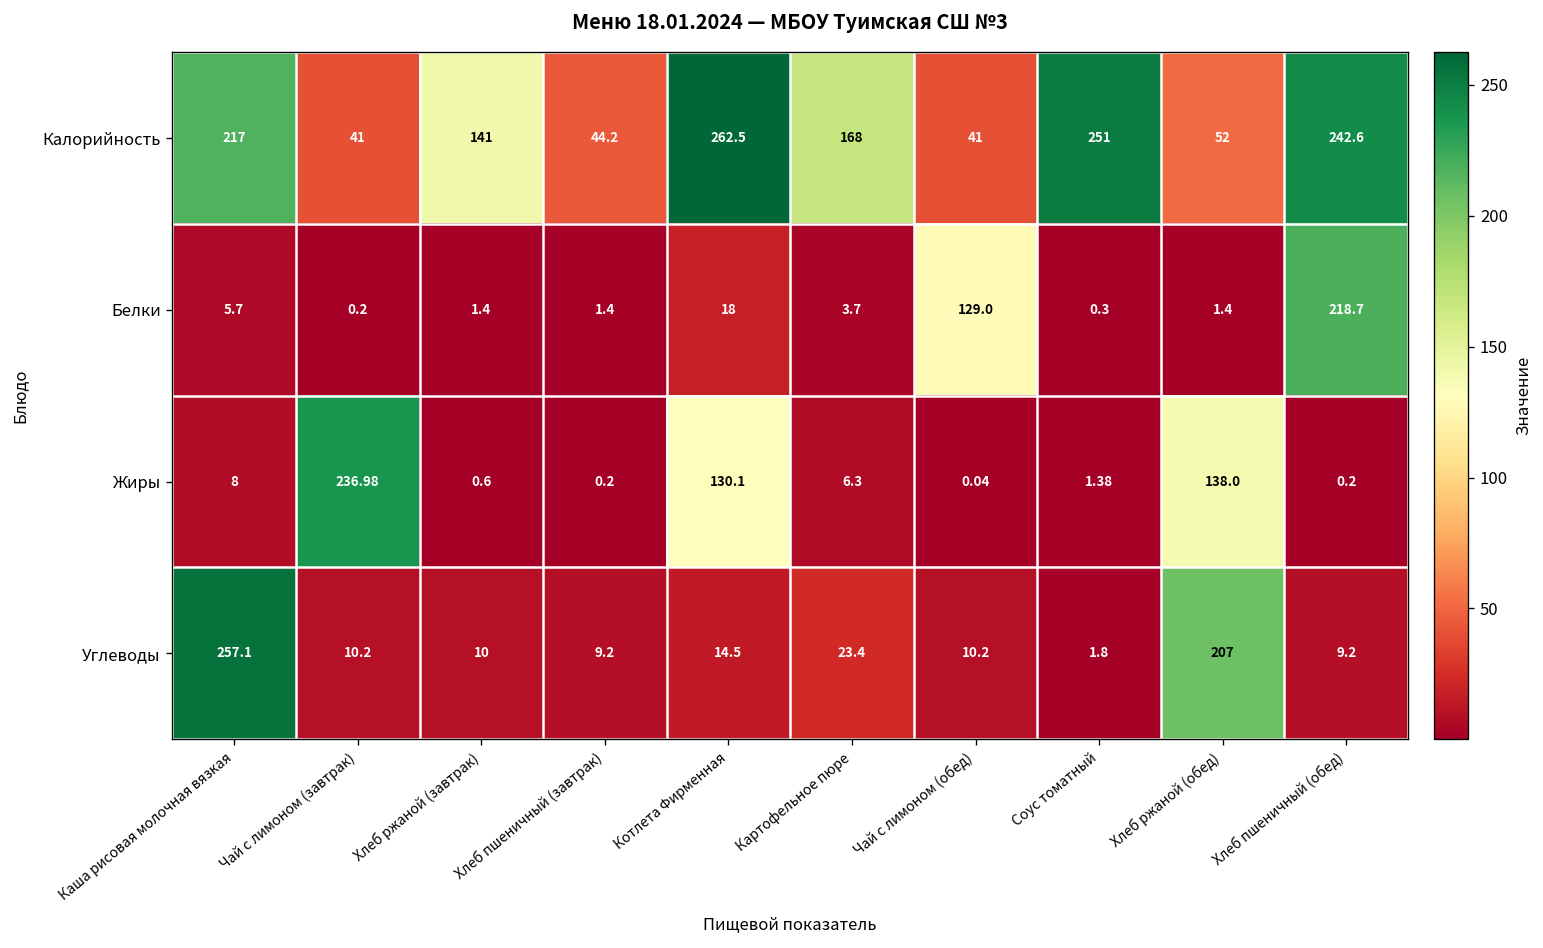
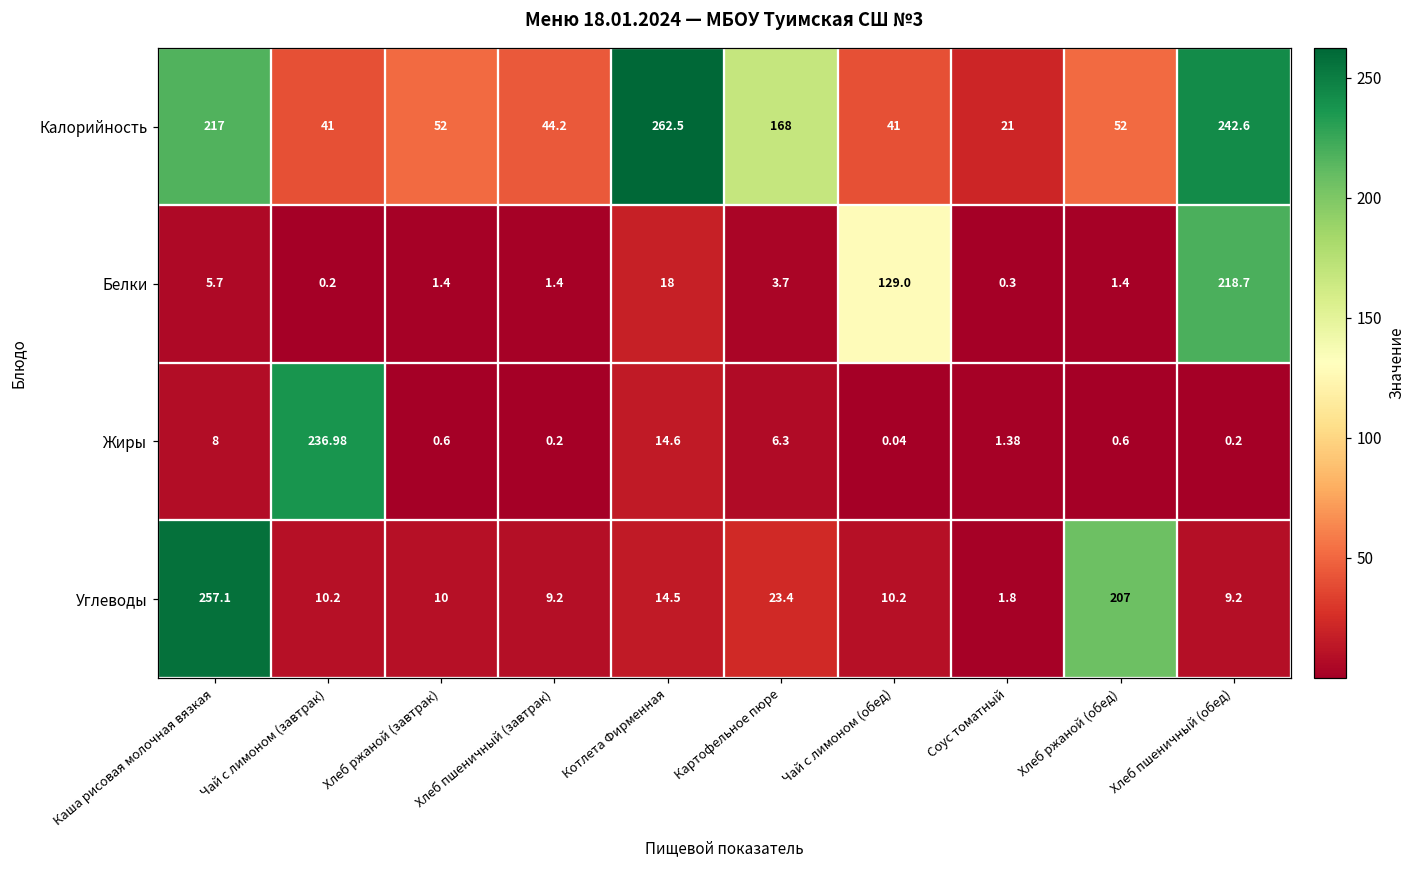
  {
    "Калорийность": {
      "Каша рисовая молочная вязкая": 217,
      "Чай с лимоном (завтрак)": 41,
-     "Хлеб ржаной (завтрак)": 141,
+     "Хлеб ржаной (завтрак)": 52,
      "Хлеб пшеничный (завтрак)": 44.2,
      "Котлета Фирменная": 262.5,
      "Картофельное пюре": 168,
      "Чай с лимоном (обед)": 41,
-     "Соус томатный": 251,
+     "Соус томатный": 21,
      "Хлеб ржаной (обед)": 52,
      "Хлеб пшеничный (обед)": 242.6
    },
    "Белки": {
      "Каша рисовая молочная вязкая": 5.7,
      "Чай с лимоном (завтрак)": 0.2,
      "Хлеб ржаной (завтрак)": 1.4,
      "Хлеб пшеничный (завтрак)": 1.4,
      "Котлета Фирменная": 18,
      "Картофельное пюре": 3.7,
      "Чай с лимоном (обед)": 129.0,
      "Соус томатный": 0.3,
      "Хлеб ржаной (обед)": 1.4,
      "Хлеб пшеничный (обед)": 218.7
    },
    "Жиры": {
      "Каша рисовая молочная вязкая": 8,
      "Чай с лимоном (завтрак)": 236.98,
      "Хлеб ржаной (завтрак)": 0.6,
      "Хлеб пшеничный (завтрак)": 0.2,
-     "Котлета Фирменная": 130.1,
+     "Котлета Фирменная": 14.6,
      "Картофельное пюре": 6.3,
      "Чай с лимоном (обед)": 0.04,
      "Соус томатный": 1.38,
-     "Хлеб ржаной (обед)": 138.0,
+     "Хлеб ржаной (обед)": 0.6,
      "Хлеб пшеничный (обед)": 0.2
    },
    "Углеводы": {
      "Каша рисовая молочная вязкая": 257.1,
      "Чай с лимоном (завтрак)": 10.2,
      "Хлеб ржаной (завтрак)": 10,
      "Хлеб пшеничный (завтрак)": 9.2,
      "Котлета Фирменная": 14.5,
      "Картофельное пюре": 23.4,
      "Чай с лимоном (обед)": 10.2,
      "Соус томатный": 1.8,
      "Хлеб ржаной (обед)": 207,
      "Хлеб пшеничный (обед)": 9.2
    }
  }
